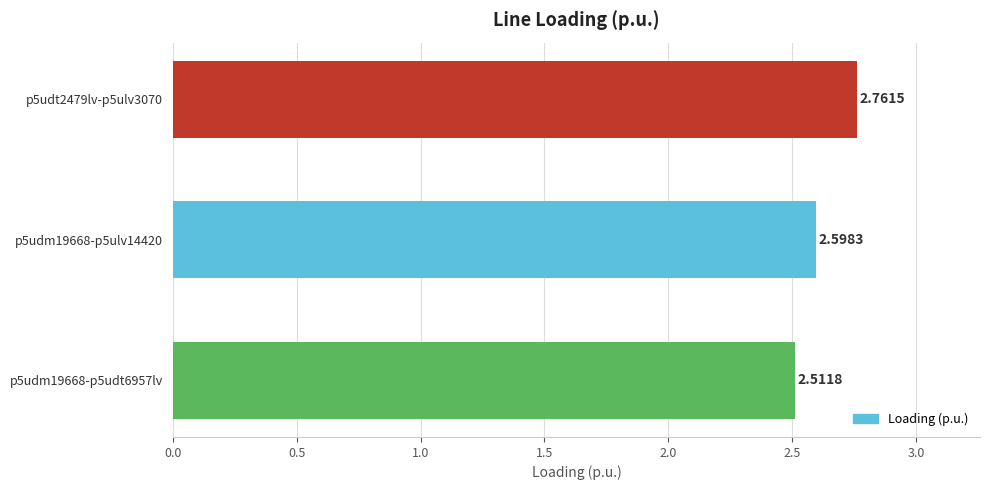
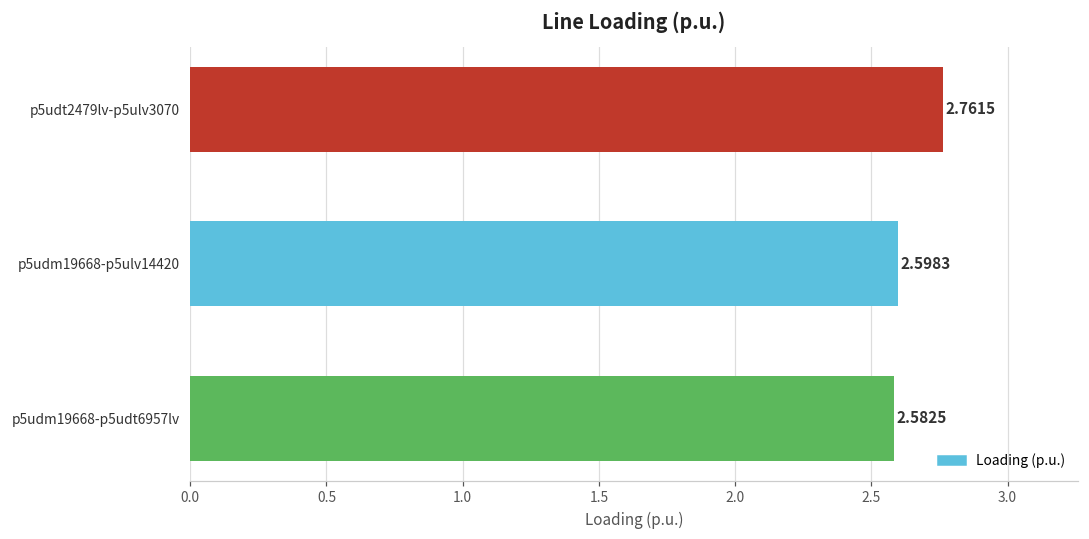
  {
    "p5udt2479lv-p5ulv3070": 2.7615,
    "p5udm19668-p5ulv14420": 2.5983,
-   "p5udm19668-p5udt6957lv": 2.5118
+   "p5udm19668-p5udt6957lv": 2.5825
  }
